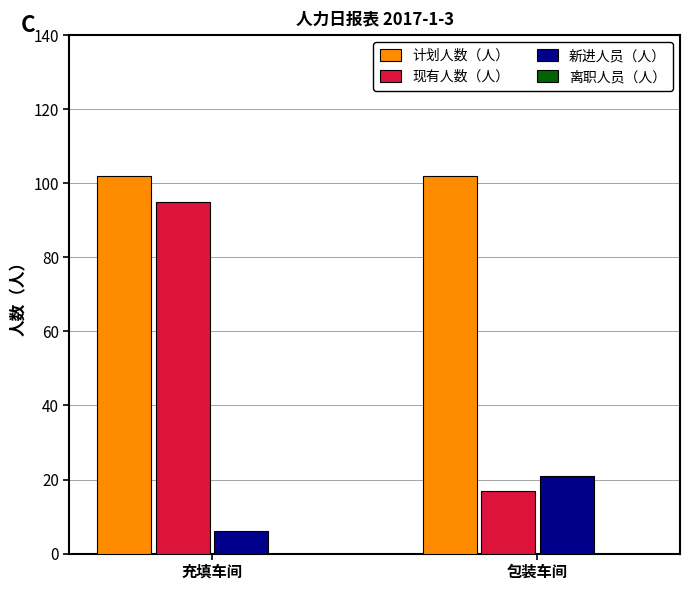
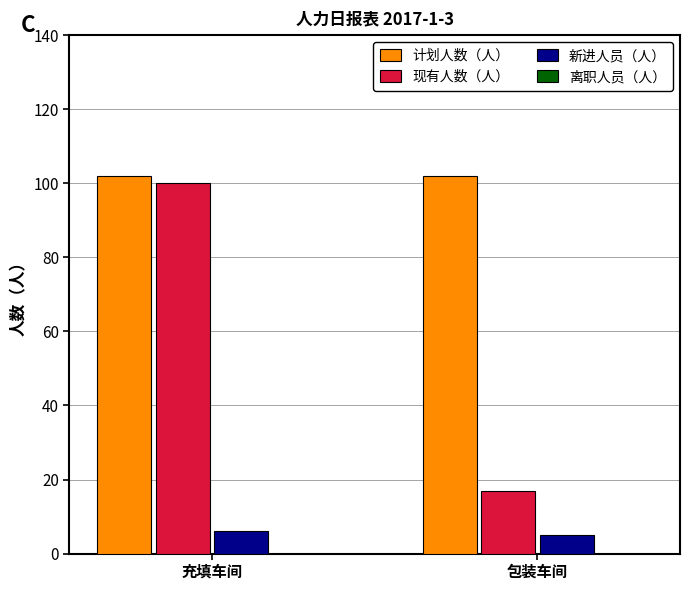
  {
    "计划人数（人）": {
      "充填车间": 102,
      "包装车间": 102
    },
    "现有人数（人）": {
-     "充填车间": 95,
+     "充填车间": 100,
      "包装车间": 17
    },
    "新进人员（人）": {
      "充填车间": 6,
-     "包装车间": 21
+     "包装车间": 5
    },
    "离职人员（人）": {
      "充填车间": 0,
      "包装车间": 0
    }
  }
